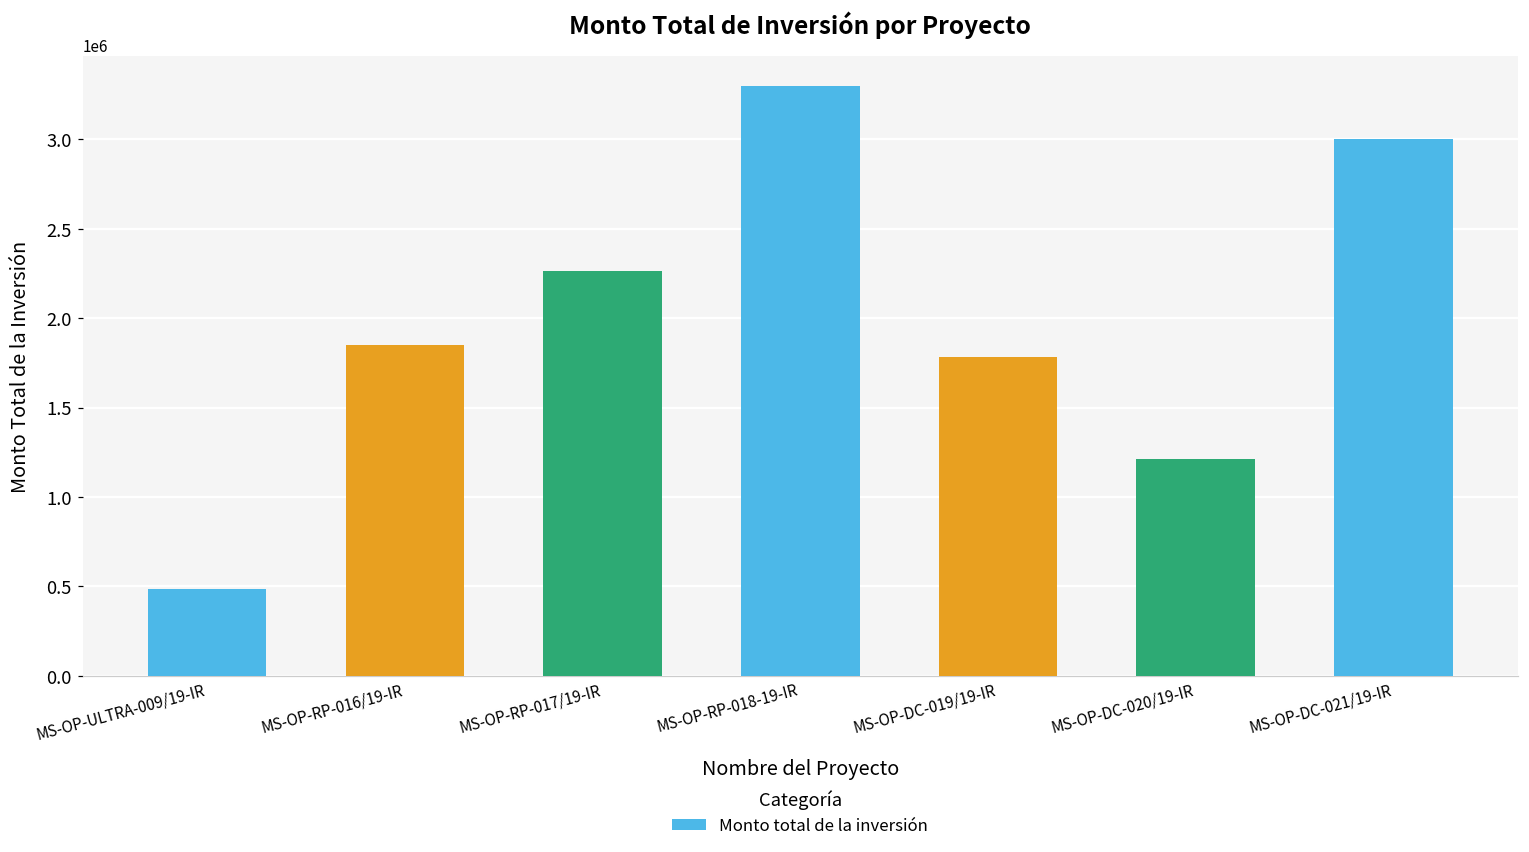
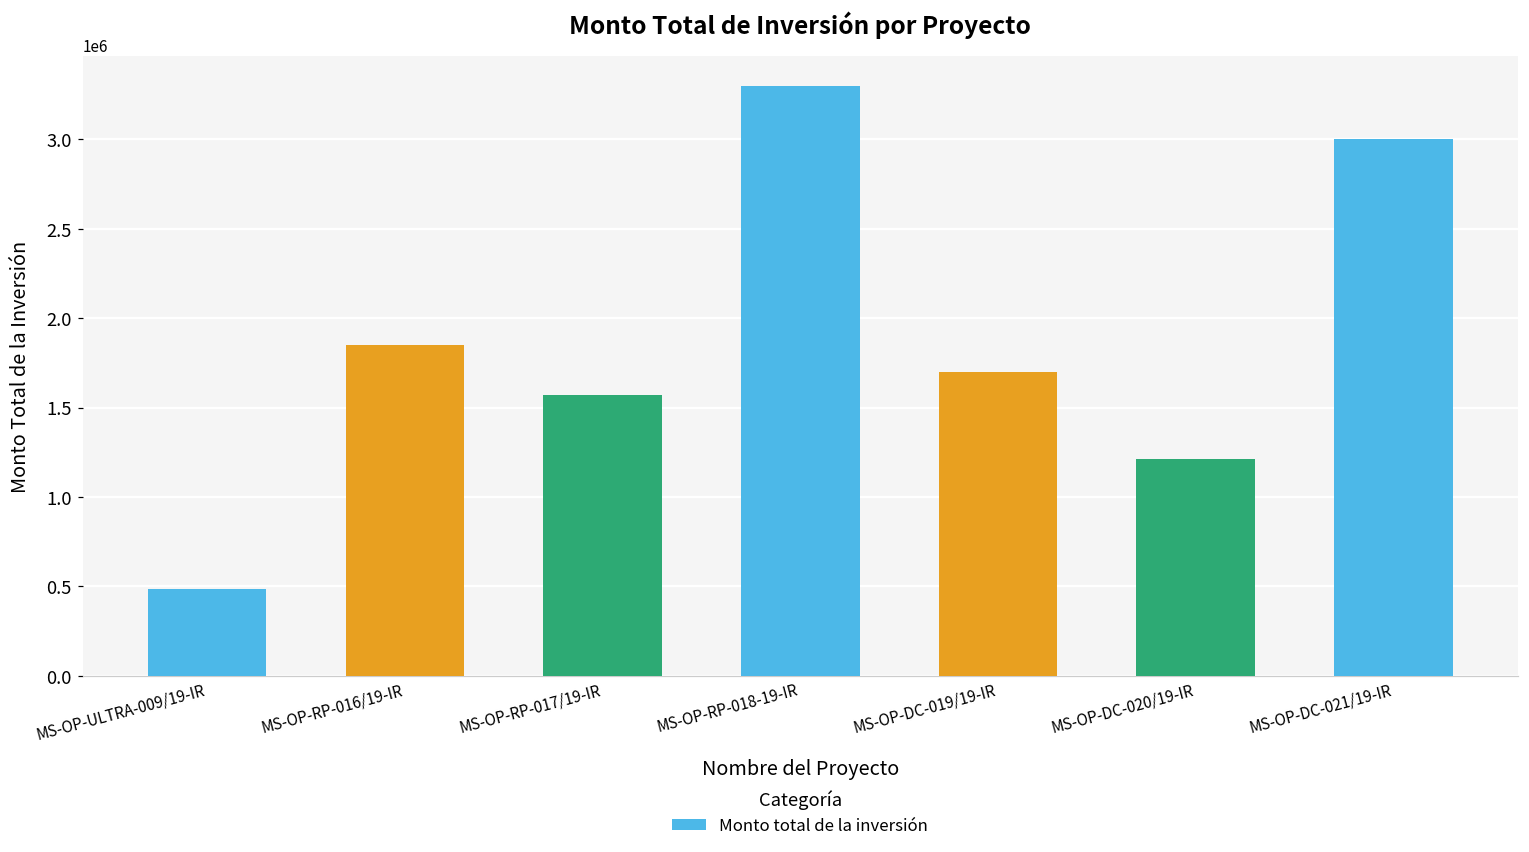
  {
    "MS-OP-ULTRA-009/19-IR": 490000,
    "MS-OP-RP-016/19-IR": 1850000,
-   "MS-OP-RP-017/19-IR": 2260000,
+   "MS-OP-RP-017/19-IR": 1570000,
    "MS-OP-RP-018-19-IR": 3300000,
-   "MS-OP-DC-019/19-IR": 1780000,
+   "MS-OP-DC-019/19-IR": 1700000,
    "MS-OP-DC-020/19-IR": 1210000,
    "MS-OP-DC-021/19-IR": 3000000
  }
